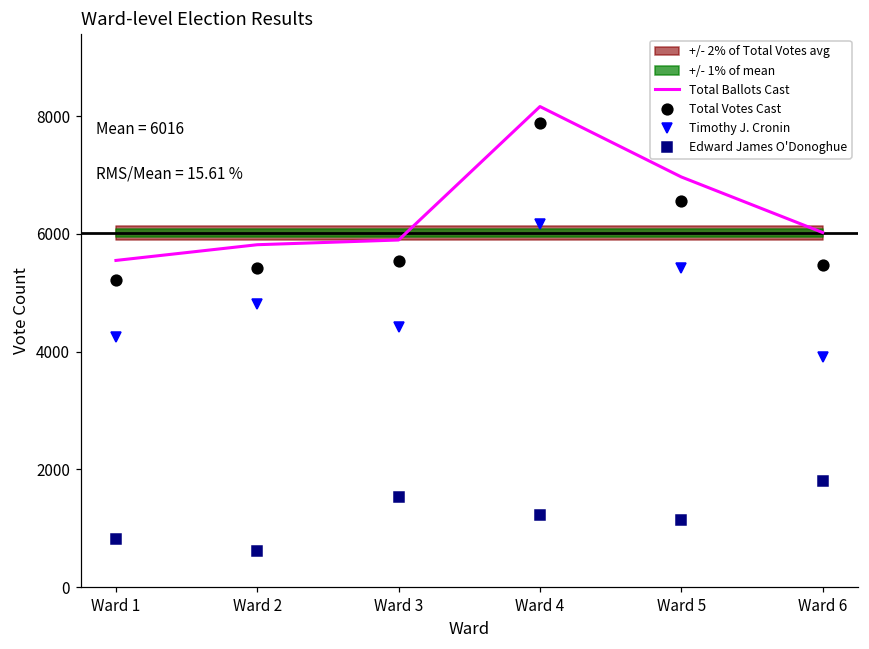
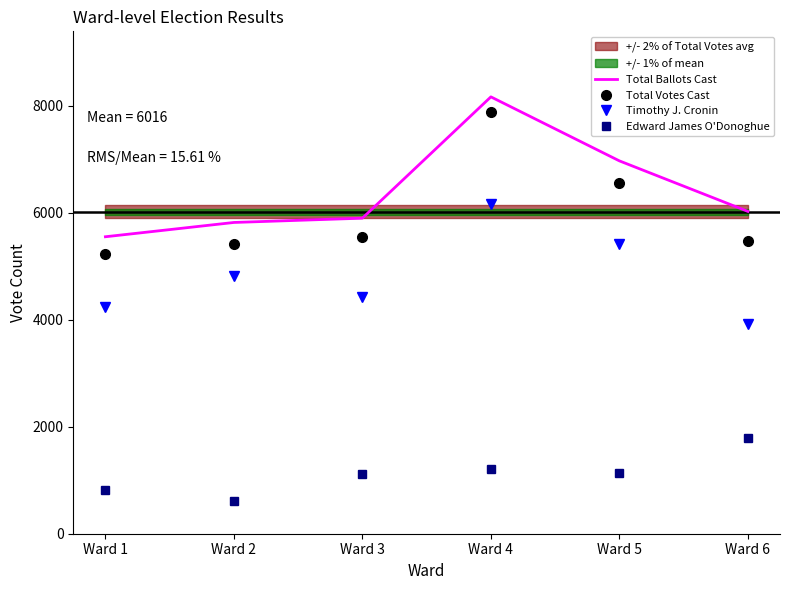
  {
    "+/- 2% of Total Votes avg": {
      "Ward 1": 6100,
      "Ward 2": 6100,
      "Ward 3": 6100,
      "Ward 5": 6100,
      "Ward 6": 6100
    },
    "Total Ballots Cast": {
      "Ward 1": 5500,
      "Ward 2": 5800,
      "Ward 3": 5900,
      "Ward 4": 8200,
      "Ward 5": 7000,
      "Ward 6": 6000
    },
    "+/- 1% of mean": {
      "Ward 1": 6100,
      "Ward 2": 6100,
      "Ward 3": 6100,
      "Ward 4": 6100,
      "Ward 5": 6100,
      "Ward 6": 6100
    },
    "Total Votes Cast": {
      "Ward 1": 5200,
      "Ward 2": 5400,
      "Ward 3": 5500,
      "Ward 4": 7900,
      "Ward 5": 6600,
      "Ward 6": 5500
    },
    "Timothy J. Cronin": {
      "Ward 1": 4200,
      "Ward 2": 4800,
      "Ward 3": 4400,
      "Ward 5": 5400,
      "Ward 6": 3900
    },
    "Edward James O'Donoghue": {
      "Ward 1": 800,
      "Ward 2": 600,
-     "Ward 3": 1500,
+     "Ward 3": 1100,
      "Ward 4": 1200,
      "Ward 5": 1100,
      "Ward 6": 1800
    }
  }
